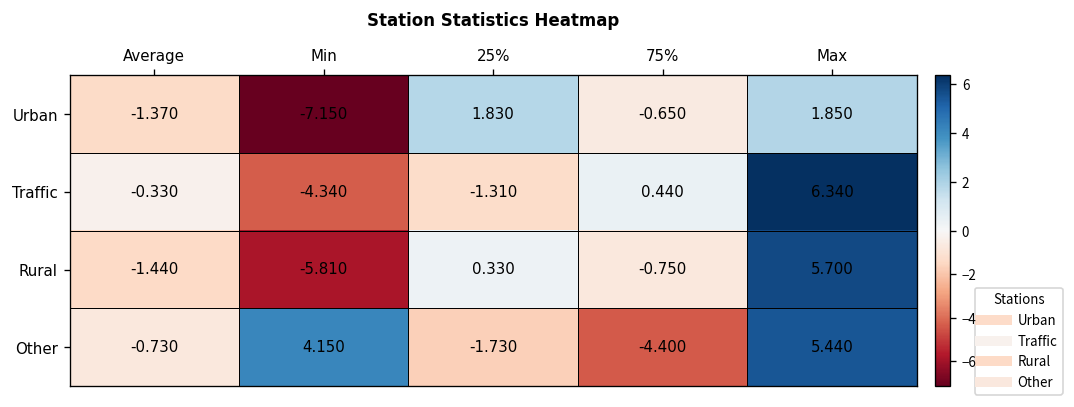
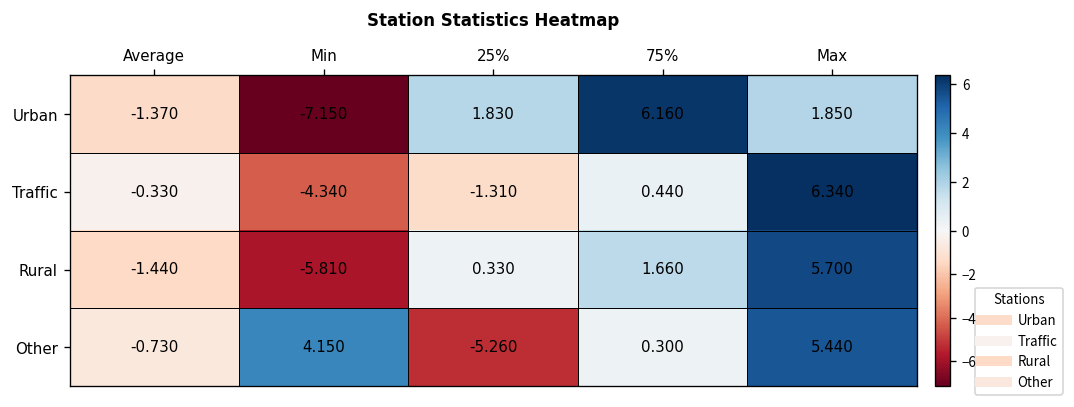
  {
    "Urban": {
      "Average": -1.370,
      "Min": -7.150,
      "25%": 1.830,
-     "75%": -0.650,
+     "75%": 6.160,
      "Max": 1.850
    },
    "Traffic": {
      "Average": -0.330,
      "Min": -4.340,
      "25%": -1.310,
      "75%": 0.440,
      "Max": 6.340
    },
    "Rural": {
      "Average": -1.440,
      "Min": -5.810,
      "25%": 0.330,
-     "75%": -0.750,
+     "75%": 1.660,
      "Max": 5.700
    },
    "Other": {
      "Average": -0.730,
      "Min": 4.150,
-     "25%": -1.730,
-     "75%": -4.400,
+     "25%": -5.260,
+     "75%": 0.300,
      "Max": 5.440
    }
  }
